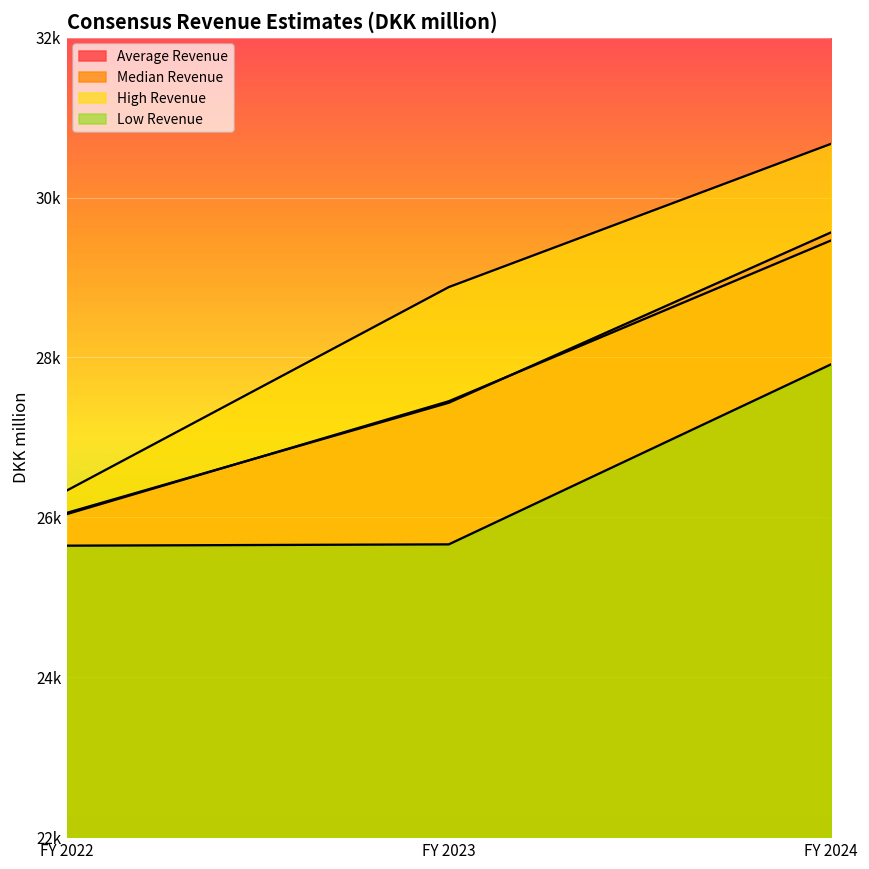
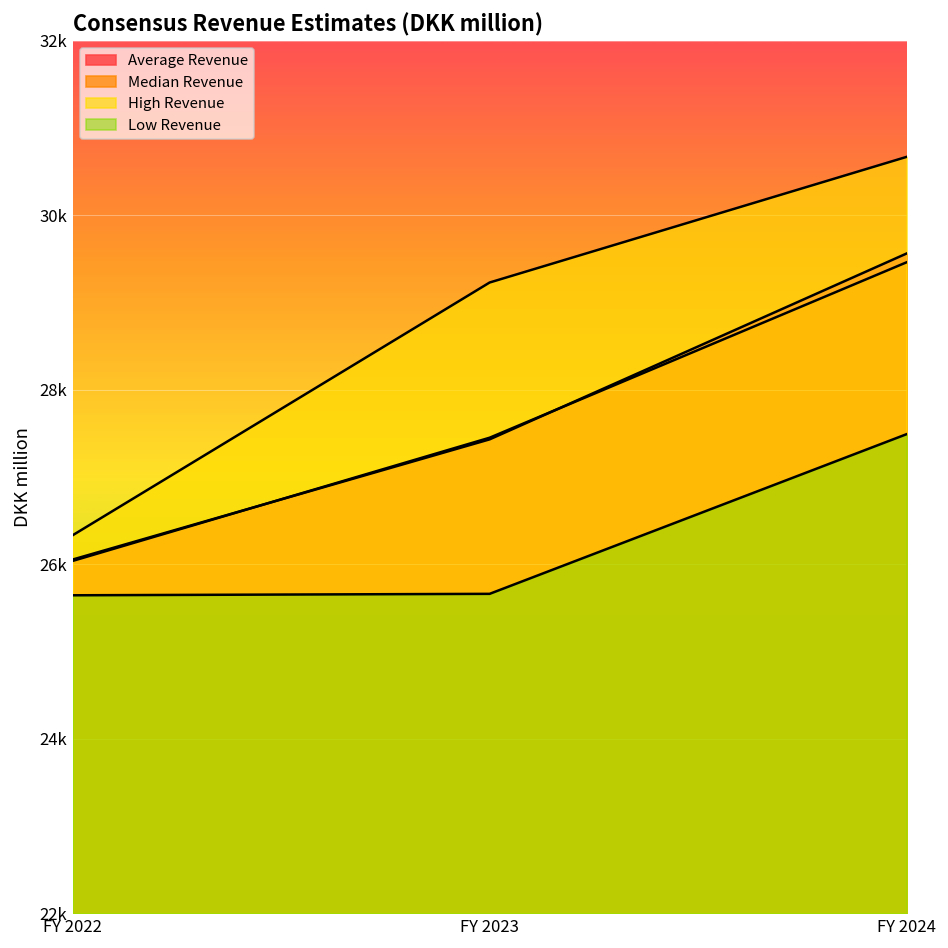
  {
    "Average Revenue": {
      "FY 2024": 29600
    },
    "Median Revenue": {
      "FY 2024": 29500
    },
    "High Revenue": {
      "FY 2022": 26300,
-     "FY 2023": 28900,
+     "FY 2023": 29200,
      "FY 2024": 30700
    },
    "Low Revenue": {
      "FY 2022": 25600,
      "FY 2023": 25700,
-     "FY 2024": 27900
+     "FY 2024": 27500
    }
  }
